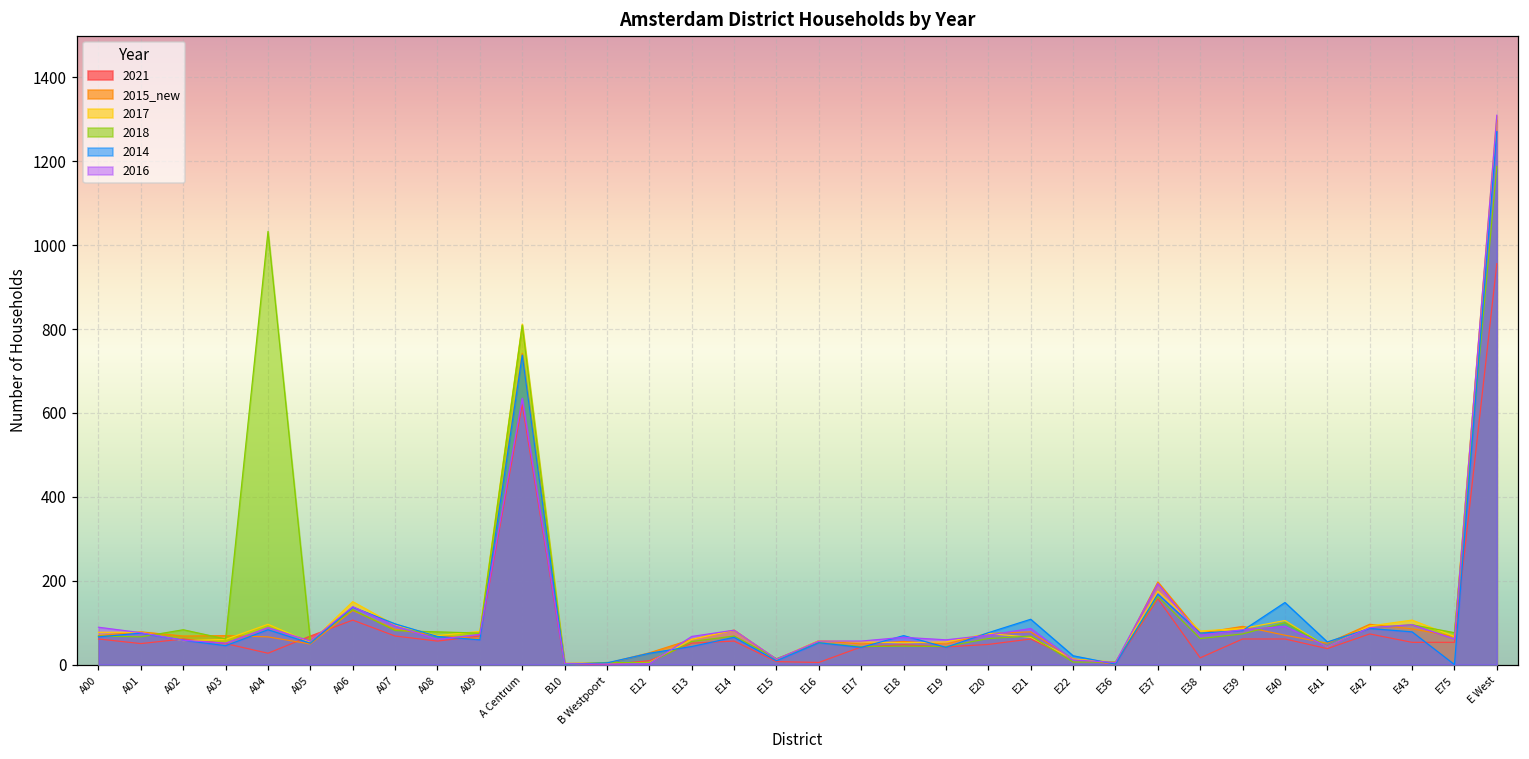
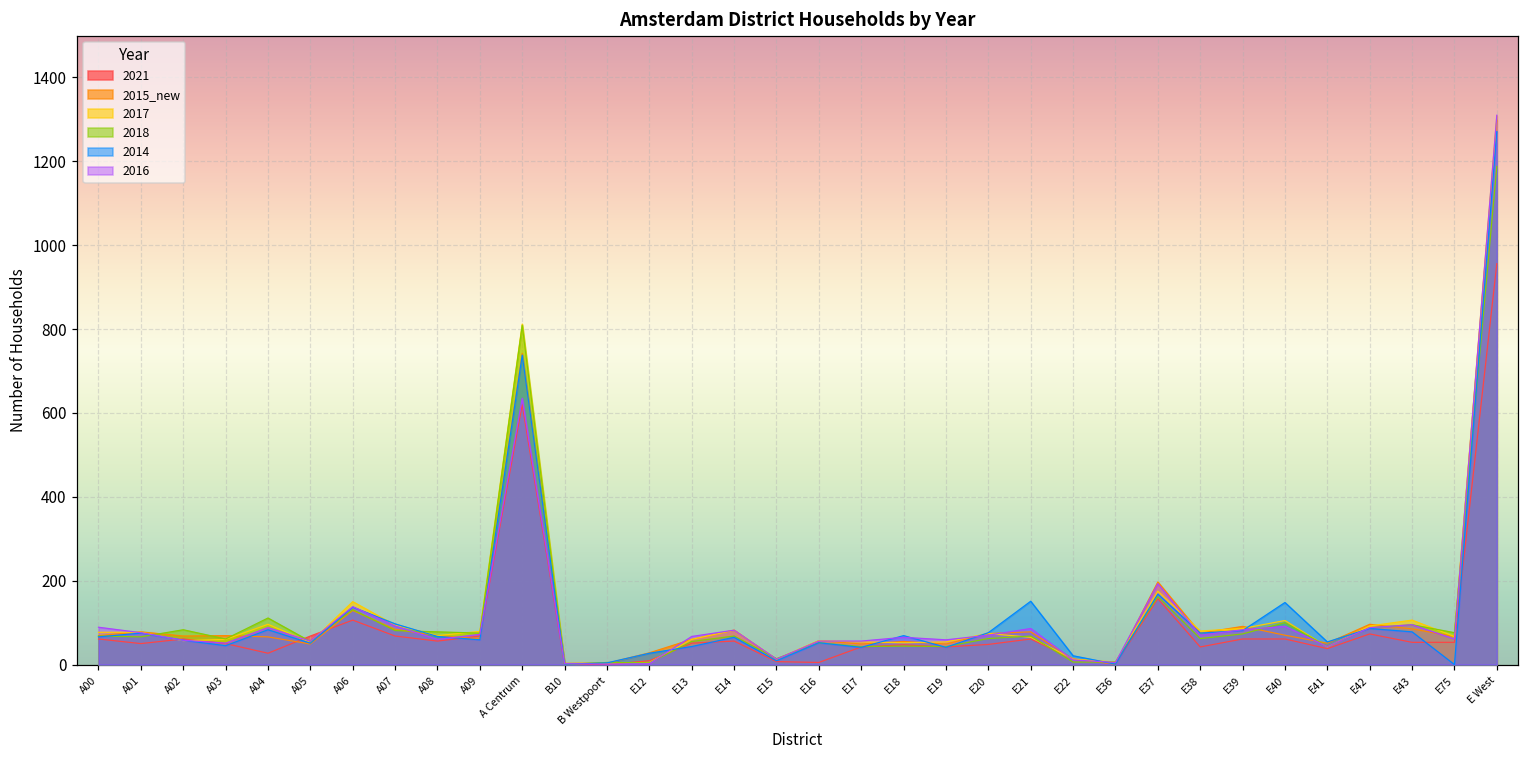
  {
    "2021": {
      "A01": 50,
      "A04": 30,
      "A05": 70,
      "A06": 110,
      "A07": 70,
      "A Centrum": 620,
      "E14": 60,
      "E16": 10,
      "E20": 50,
-     "E38": 20,
+     "E38": 40,
      "E39": 60,
      "E40": 60,
      "E42": 70,
      "E43": 50,
      "E75": 50,
      "E West": 960
    },
    "2015_new": {
      "A02": 70,
      "A03": 70,
      "A04": 70,
      "E21": 80,
      "E40": 70,
      "E43": 90,
      "E West": 1300
    },
    "2017": {
      "A00": 80,
      "A04": 100,
      "A06": 150,
      "E37": 180,
      "E43": 110
    },
    "2018": {
      "A01": 70,
      "A02": 80,
-     "A04": 1030,
+     "A04": 110,
      "A08": 80,
      "E20": 60,
      "E38": 60,
      "E39": 70,
      "E75": 80,
      "E West": 1190
    },
    "2014": {
      "E13": 40,
-     "E21": 110,
+     "E21": 150,
      "E22": 20,
      "E40": 150,
      "E43": 80,
      "E75": 0,
      "E West": 1270
    },
    "2016": {
      "A00": 90,
      "A Centrum": 640,
      "E13": 70,
      "E21": 90,
      "E40": 90
    }
  }
